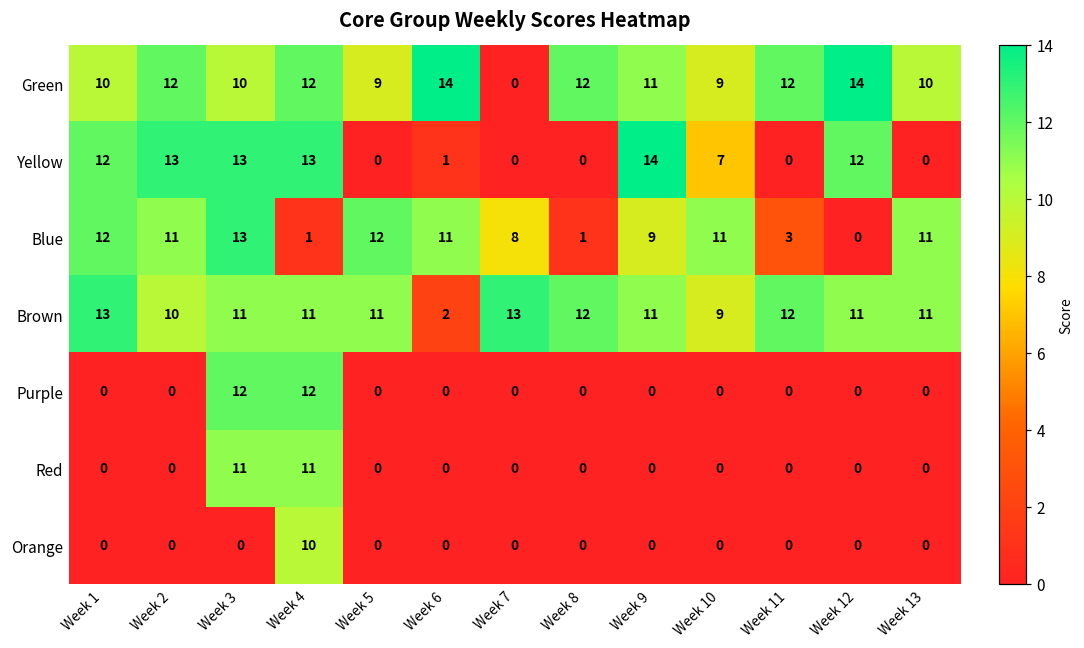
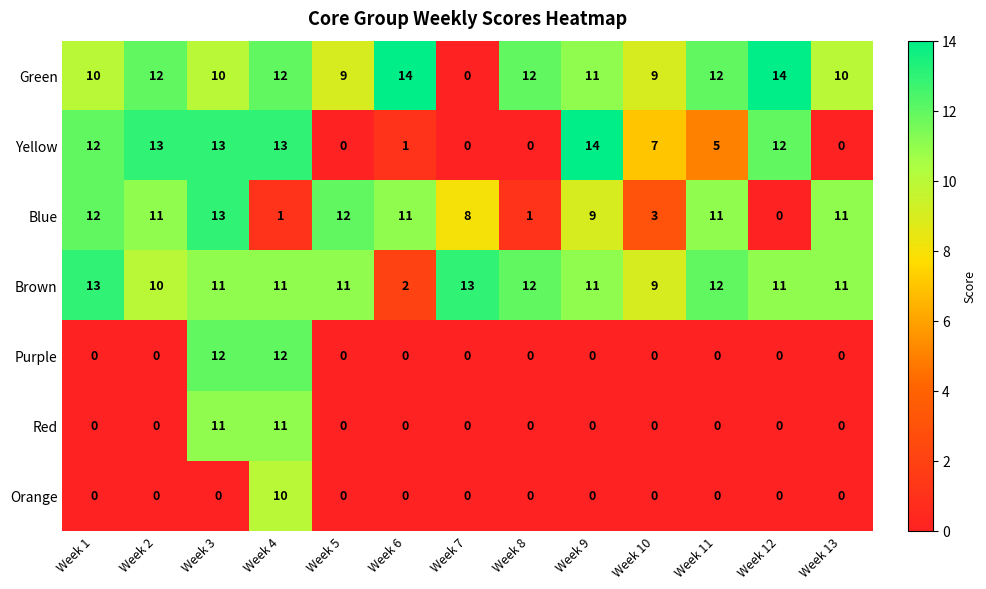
  {
    "Green": {
      "Week 1": 10,
      "Week 2": 12,
      "Week 3": 10,
      "Week 4": 12,
      "Week 5": 9,
      "Week 6": 14,
      "Week 7": 0,
      "Week 8": 12,
      "Week 9": 11,
      "Week 10": 9,
      "Week 11": 12,
      "Week 12": 14,
      "Week 13": 10
    },
    "Yellow": {
      "Week 1": 12,
      "Week 2": 13,
      "Week 3": 13,
      "Week 4": 13,
      "Week 5": 0,
      "Week 6": 1,
      "Week 7": 0,
      "Week 8": 0,
      "Week 9": 14,
      "Week 10": 7,
-     "Week 11": 0,
+     "Week 11": 5,
      "Week 12": 12,
      "Week 13": 0
    },
    "Blue": {
      "Week 1": 12,
      "Week 2": 11,
      "Week 3": 13,
      "Week 4": 1,
      "Week 5": 12,
      "Week 6": 11,
      "Week 7": 8,
      "Week 8": 1,
      "Week 9": 9,
-     "Week 10": 11,
-     "Week 11": 3,
+     "Week 10": 3,
+     "Week 11": 11,
      "Week 12": 0,
      "Week 13": 11
    },
    "Brown": {
      "Week 1": 13,
      "Week 2": 10,
      "Week 3": 11,
      "Week 4": 11,
      "Week 5": 11,
      "Week 6": 2,
      "Week 7": 13,
      "Week 8": 12,
      "Week 9": 11,
      "Week 10": 9,
      "Week 11": 12,
      "Week 12": 11,
      "Week 13": 11
    },
    "Purple": {
      "Week 1": 0,
      "Week 2": 0,
      "Week 3": 12,
      "Week 4": 12,
      "Week 5": 0,
      "Week 6": 0,
      "Week 7": 0,
      "Week 8": 0,
      "Week 9": 0,
      "Week 10": 0,
      "Week 11": 0,
      "Week 12": 0,
      "Week 13": 0
    },
    "Red": {
      "Week 1": 0,
      "Week 2": 0,
      "Week 3": 11,
      "Week 4": 11,
      "Week 5": 0,
      "Week 6": 0,
      "Week 7": 0,
      "Week 8": 0,
      "Week 9": 0,
      "Week 10": 0,
      "Week 11": 0,
      "Week 12": 0,
      "Week 13": 0
    },
    "Orange": {
      "Week 1": 0,
      "Week 2": 0,
      "Week 3": 0,
      "Week 4": 10,
      "Week 5": 0,
      "Week 6": 0,
      "Week 7": 0,
      "Week 8": 0,
      "Week 9": 0,
      "Week 10": 0,
      "Week 11": 0,
      "Week 12": 0,
      "Week 13": 0
    }
  }
